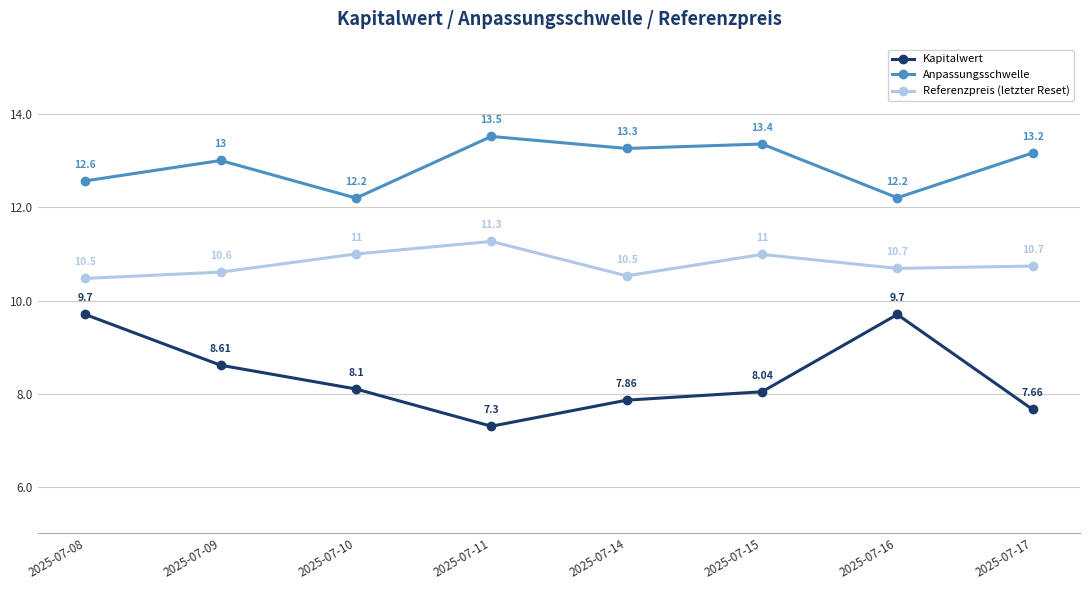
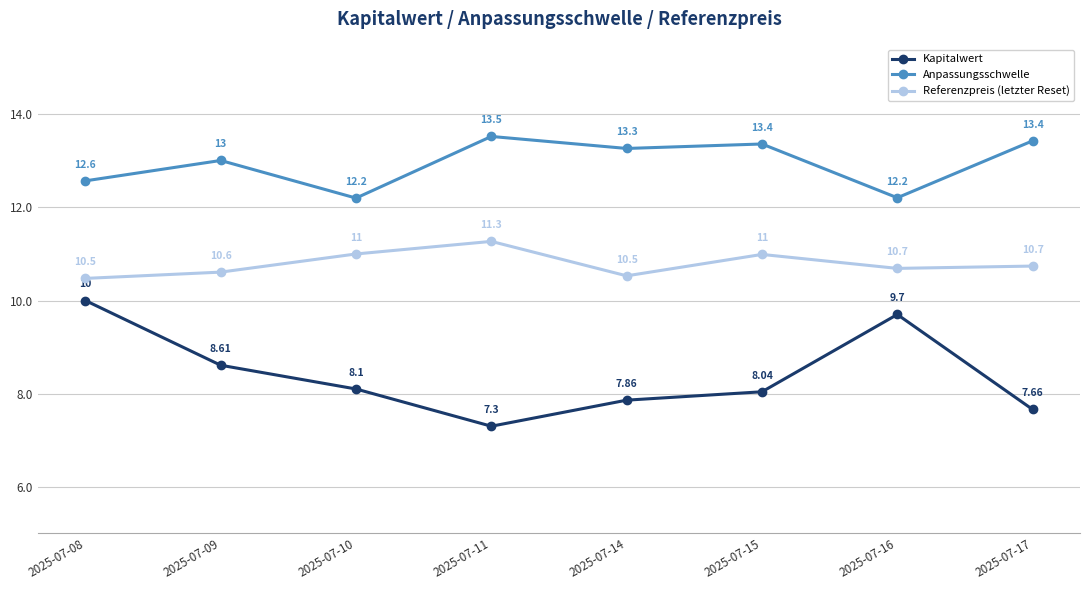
  {
    "Kapitalwert": {
-     "2025-07-08": 9.7,
+     "2025-07-08": 10,
      "2025-07-09": 8.61,
      "2025-07-10": 8.1,
      "2025-07-11": 7.3,
      "2025-07-14": 7.86,
      "2025-07-15": 8.04,
      "2025-07-16": 9.7,
      "2025-07-17": 7.66
    },
    "Anpassungsschwelle": {
      "2025-07-08": 12.6,
      "2025-07-09": 13,
      "2025-07-10": 12.2,
      "2025-07-11": 13.5,
      "2025-07-14": 13.3,
      "2025-07-15": 13.4,
      "2025-07-16": 12.2,
-     "2025-07-17": 13.2
+     "2025-07-17": 13.4
    },
    "Referenzpreis (letzter Reset)": {
      "2025-07-08": 10.5,
      "2025-07-09": 10.6,
      "2025-07-10": 11,
      "2025-07-11": 11.3,
      "2025-07-14": 10.5,
      "2025-07-15": 11,
      "2025-07-16": 10.7,
      "2025-07-17": 10.7
    }
  }
